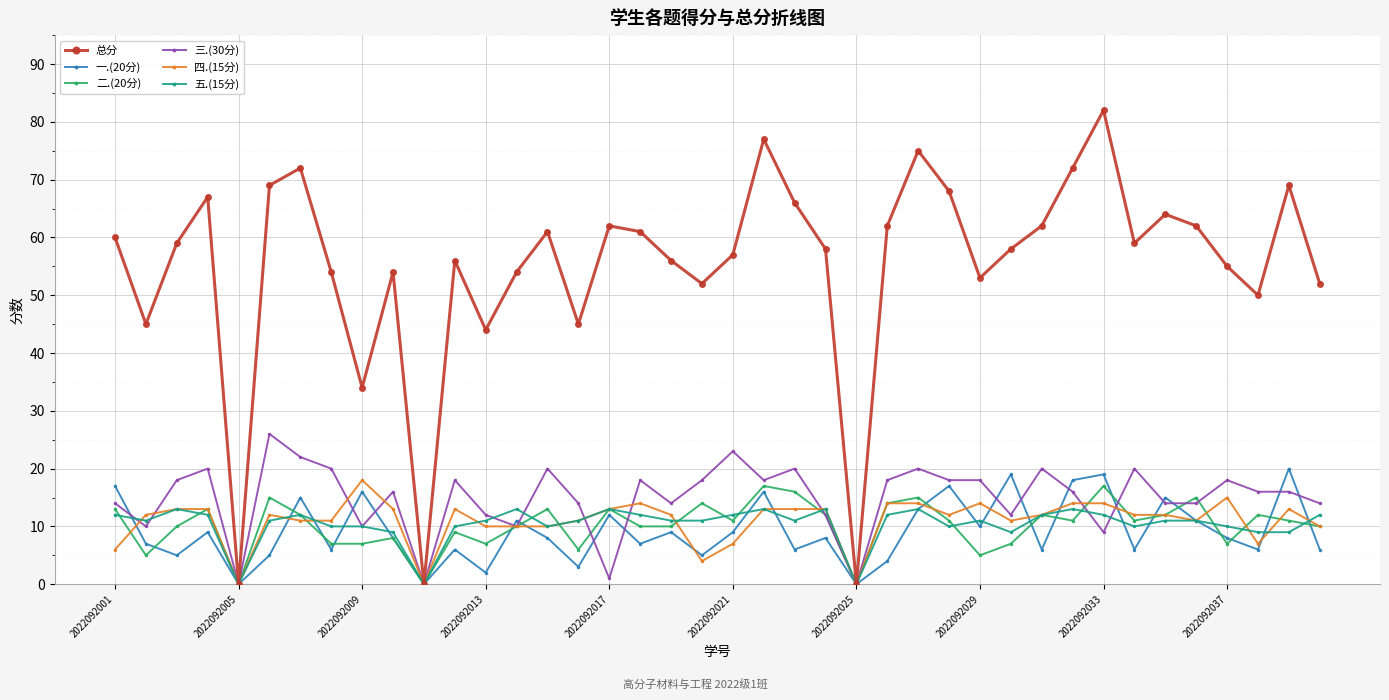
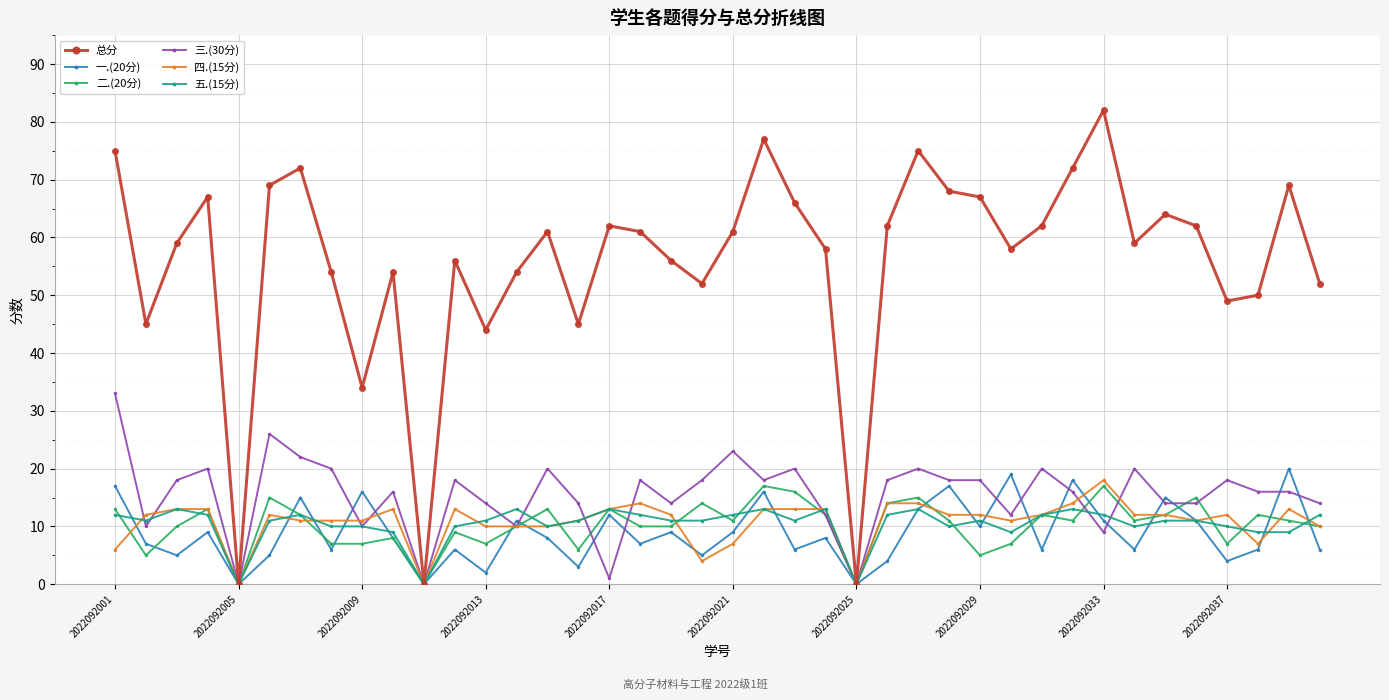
  {
    "总分": {
-     "2022092001": 60,
+     "2022092001": 75,
      "2022092009": 34,
      "2022092013": 44,
      "2022092017": 62,
-     "2022092021": 57,
-     "2022092029": 53,
+     "2022092021": 61,
+     "2022092029": 67,
      "2022092033": 82,
-     "2022092037": 55
+     "2022092037": 49
    },
    "一.(20分)": {
      "2022092001": 17,
      "2022092009": 16,
      "2022092013": 2,
      "2022092017": 12,
      "2022092021": 9,
      "2022092029": 10,
-     "2022092033": 19,
-     "2022092037": 8
+     "2022092033": 11,
+     "2022092037": 4
    },
    "三.(30分)": {
-     "2022092001": 14,
-     "2022092013": 12,
+     "2022092001": 33,
+     "2022092013": 14,
      "2022092017": 1,
      "2022092021": 23,
      "2022092029": 18,
      "2022092033": 9,
      "2022092037": 18
    },
    "四.(15分)": {
      "2022092001": 6,
-     "2022092009": 18,
+     "2022092009": 11,
      "2022092013": 10,
      "2022092021": 7,
-     "2022092029": 14,
-     "2022092033": 14,
-     "2022092037": 15
+     "2022092029": 12,
+     "2022092033": 18,
+     "2022092037": 12
    }
  }
